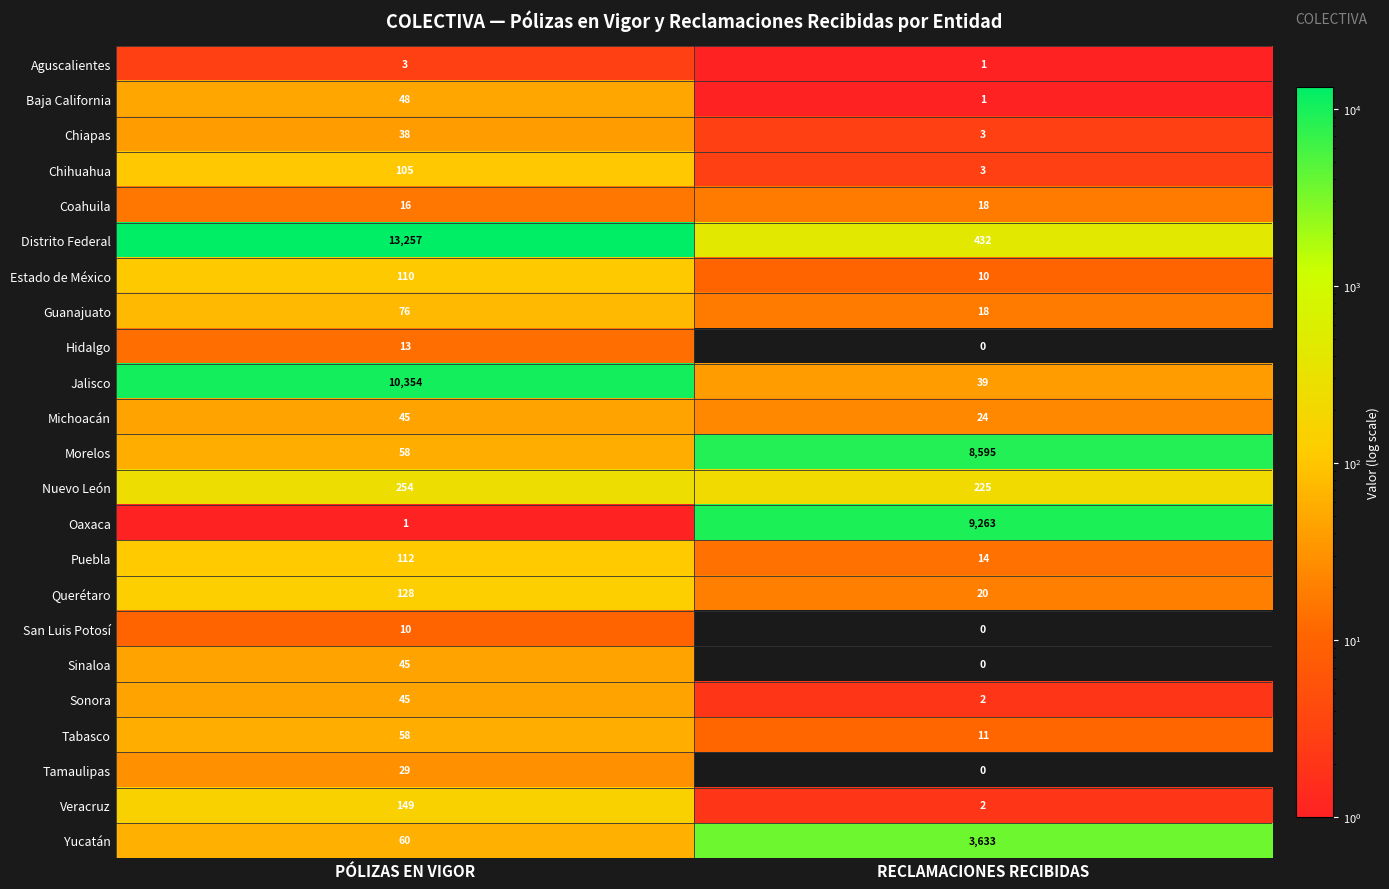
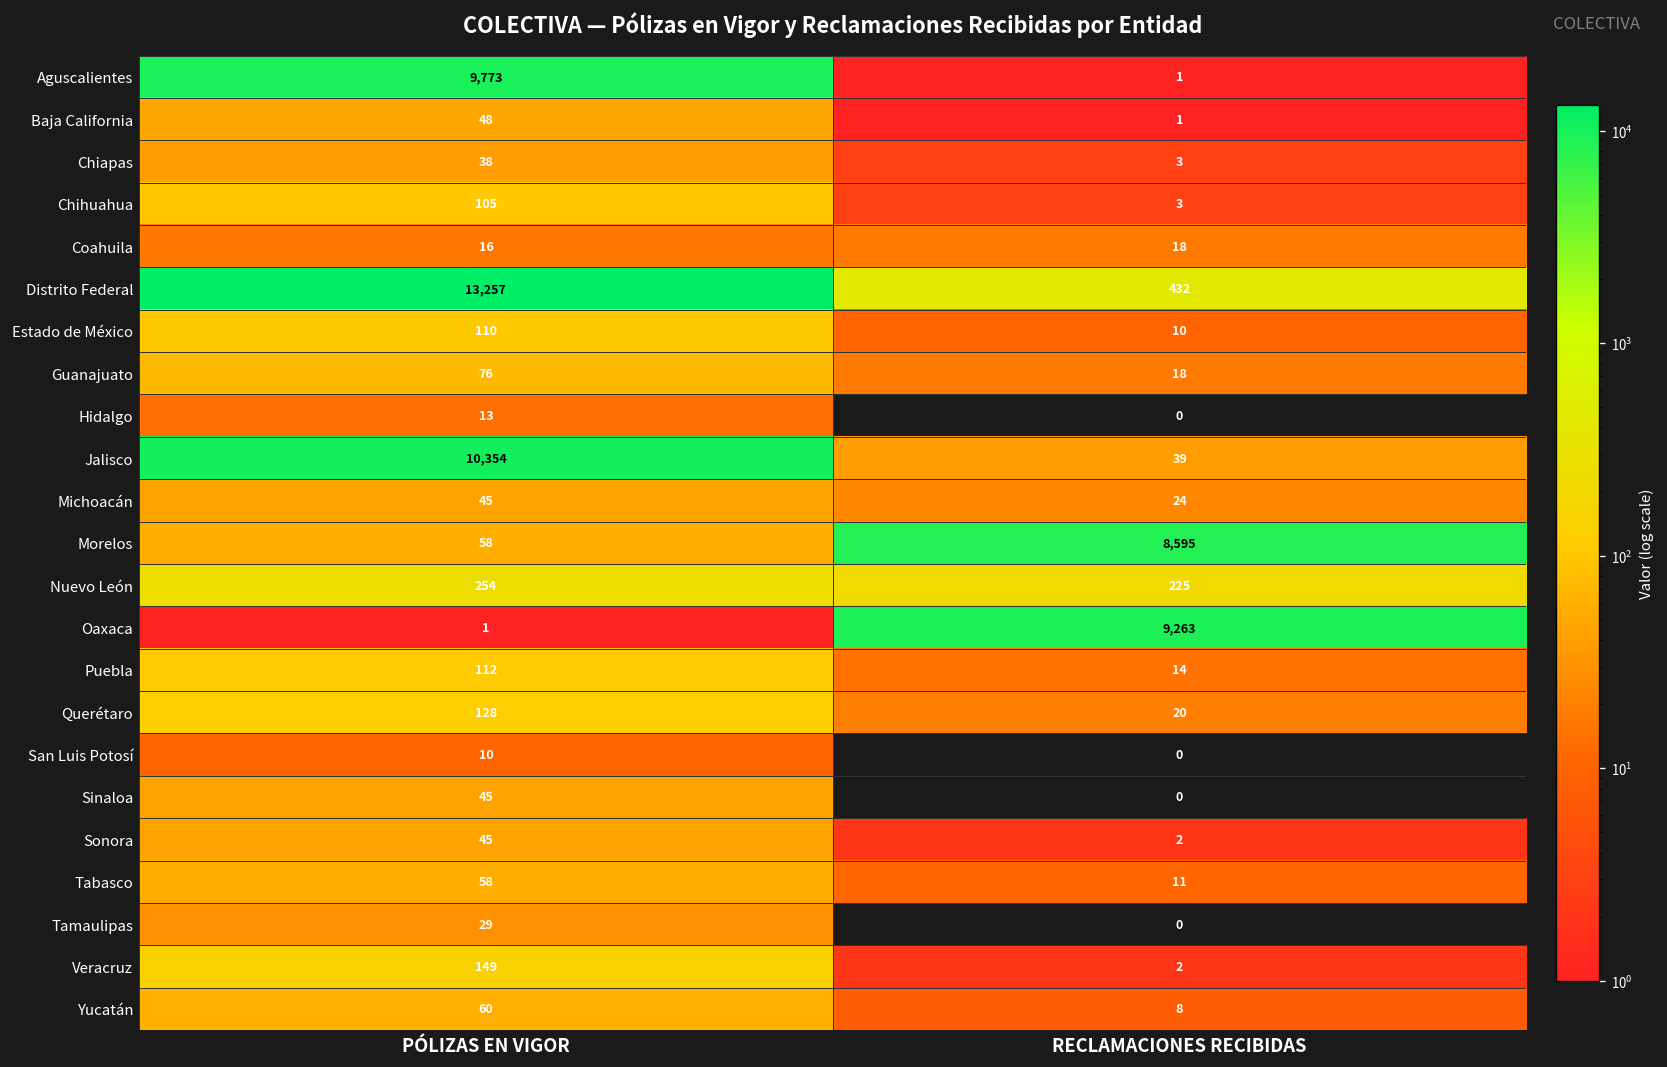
  {
    "Aguscalientes": {
-     "PÓLIZAS EN VIGOR": "3",
+     "PÓLIZAS EN VIGOR": "9,773",
      "RECLAMACIONES RECIBIDAS": "1"
    },
    "Baja California": {
      "PÓLIZAS EN VIGOR": "48",
      "RECLAMACIONES RECIBIDAS": "1"
    },
    "Chiapas": {
      "PÓLIZAS EN VIGOR": "38",
      "RECLAMACIONES RECIBIDAS": "3"
    },
    "Chihuahua": {
      "PÓLIZAS EN VIGOR": "105",
      "RECLAMACIONES RECIBIDAS": "3"
    },
    "Coahuila": {
      "PÓLIZAS EN VIGOR": "16",
      "RECLAMACIONES RECIBIDAS": "18"
    },
    "Distrito Federal": {
      "PÓLIZAS EN VIGOR": "13,257",
      "RECLAMACIONES RECIBIDAS": "432"
    },
    "Estado de México": {
      "PÓLIZAS EN VIGOR": "110",
      "RECLAMACIONES RECIBIDAS": "10"
    },
    "Guanajuato": {
      "PÓLIZAS EN VIGOR": "76",
      "RECLAMACIONES RECIBIDAS": "18"
    },
    "Hidalgo": {
      "PÓLIZAS EN VIGOR": "13",
      "RECLAMACIONES RECIBIDAS": "0"
    },
    "Jalisco": {
      "PÓLIZAS EN VIGOR": "10,354",
      "RECLAMACIONES RECIBIDAS": "39"
    },
    "Michoacán": {
      "PÓLIZAS EN VIGOR": "45",
      "RECLAMACIONES RECIBIDAS": "24"
    },
    "Morelos": {
      "PÓLIZAS EN VIGOR": "58",
      "RECLAMACIONES RECIBIDAS": "8,595"
    },
    "Nuevo León": {
      "PÓLIZAS EN VIGOR": "254",
      "RECLAMACIONES RECIBIDAS": "225"
    },
    "Oaxaca": {
      "PÓLIZAS EN VIGOR": "1",
      "RECLAMACIONES RECIBIDAS": "9,263"
    },
    "Puebla": {
      "PÓLIZAS EN VIGOR": "112",
      "RECLAMACIONES RECIBIDAS": "14"
    },
    "Querétaro": {
      "PÓLIZAS EN VIGOR": "128",
      "RECLAMACIONES RECIBIDAS": "20"
    },
    "San Luis Potosí": {
      "PÓLIZAS EN VIGOR": "10",
      "RECLAMACIONES RECIBIDAS": "0"
    },
    "Sinaloa": {
      "PÓLIZAS EN VIGOR": "45",
      "RECLAMACIONES RECIBIDAS": "0"
    },
    "Sonora": {
      "PÓLIZAS EN VIGOR": "45",
      "RECLAMACIONES RECIBIDAS": "2"
    },
    "Tabasco": {
      "PÓLIZAS EN VIGOR": "58",
      "RECLAMACIONES RECIBIDAS": "11"
    },
    "Tamaulipas": {
      "PÓLIZAS EN VIGOR": "29",
      "RECLAMACIONES RECIBIDAS": "0"
    },
    "Veracruz": {
      "PÓLIZAS EN VIGOR": "149",
      "RECLAMACIONES RECIBIDAS": "2"
    },
    "Yucatán": {
      "PÓLIZAS EN VIGOR": "60",
-     "RECLAMACIONES RECIBIDAS": "3,633"
+     "RECLAMACIONES RECIBIDAS": "8"
    }
  }
